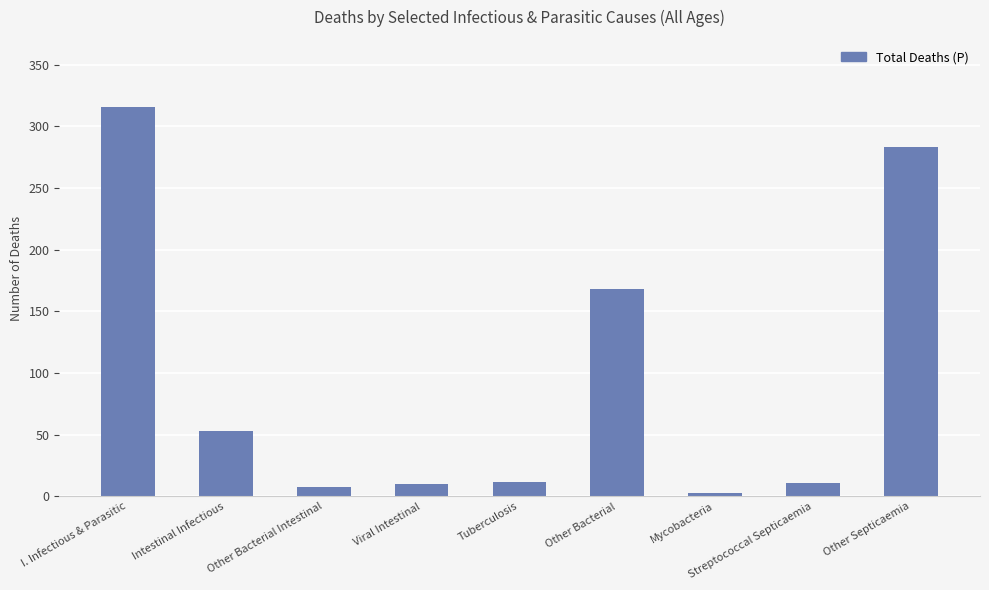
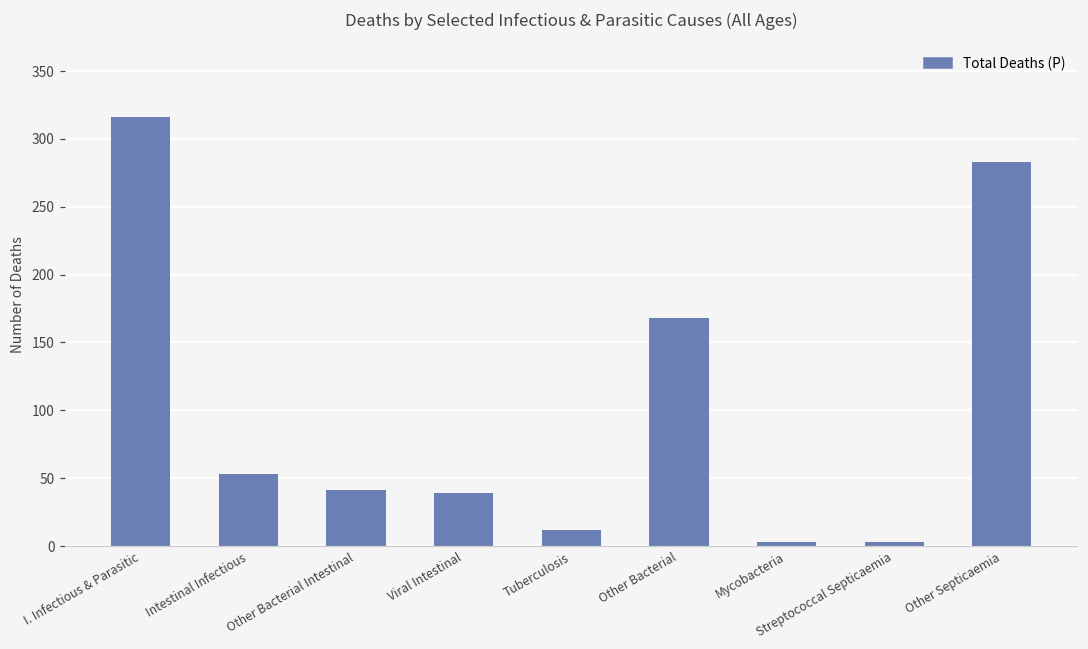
  {
    "I. Infectious & Parasitic": 316,
    "Intestinal Infectious": 53,
-   "Other Bacterial Intestinal": 8,
-   "Viral Intestinal": 10,
+   "Other Bacterial Intestinal": 41,
+   "Viral Intestinal": 39,
    "Tuberculosis": 12,
    "Other Bacterial": 168,
    "Mycobacteria": 3,
-   "Streptococcal Septicaemia": 11,
+   "Streptococcal Septicaemia": 3,
    "Other Septicaemia": 283
  }
